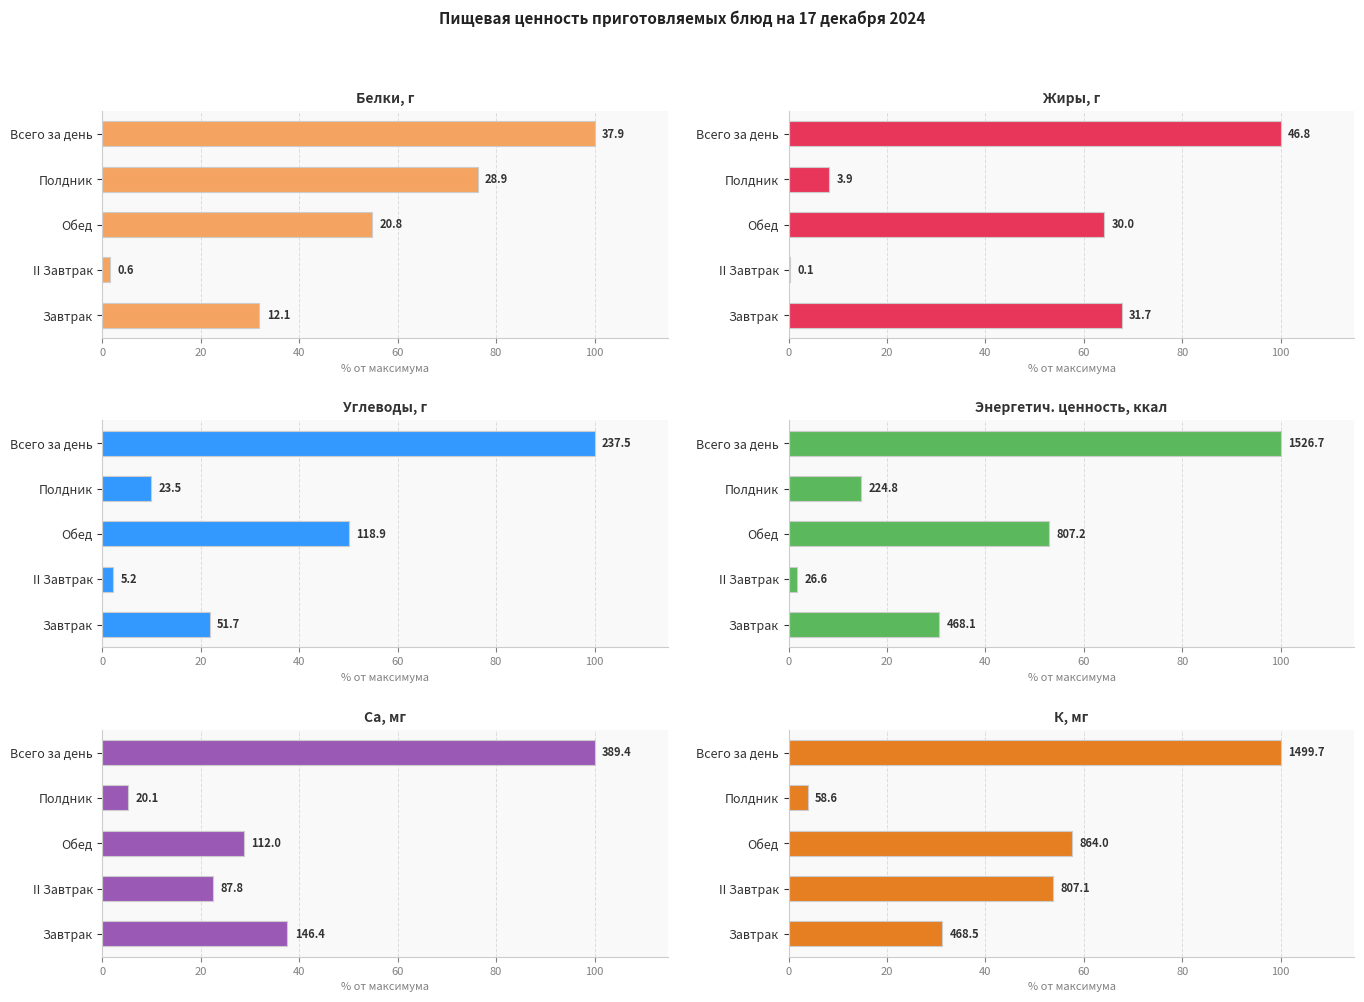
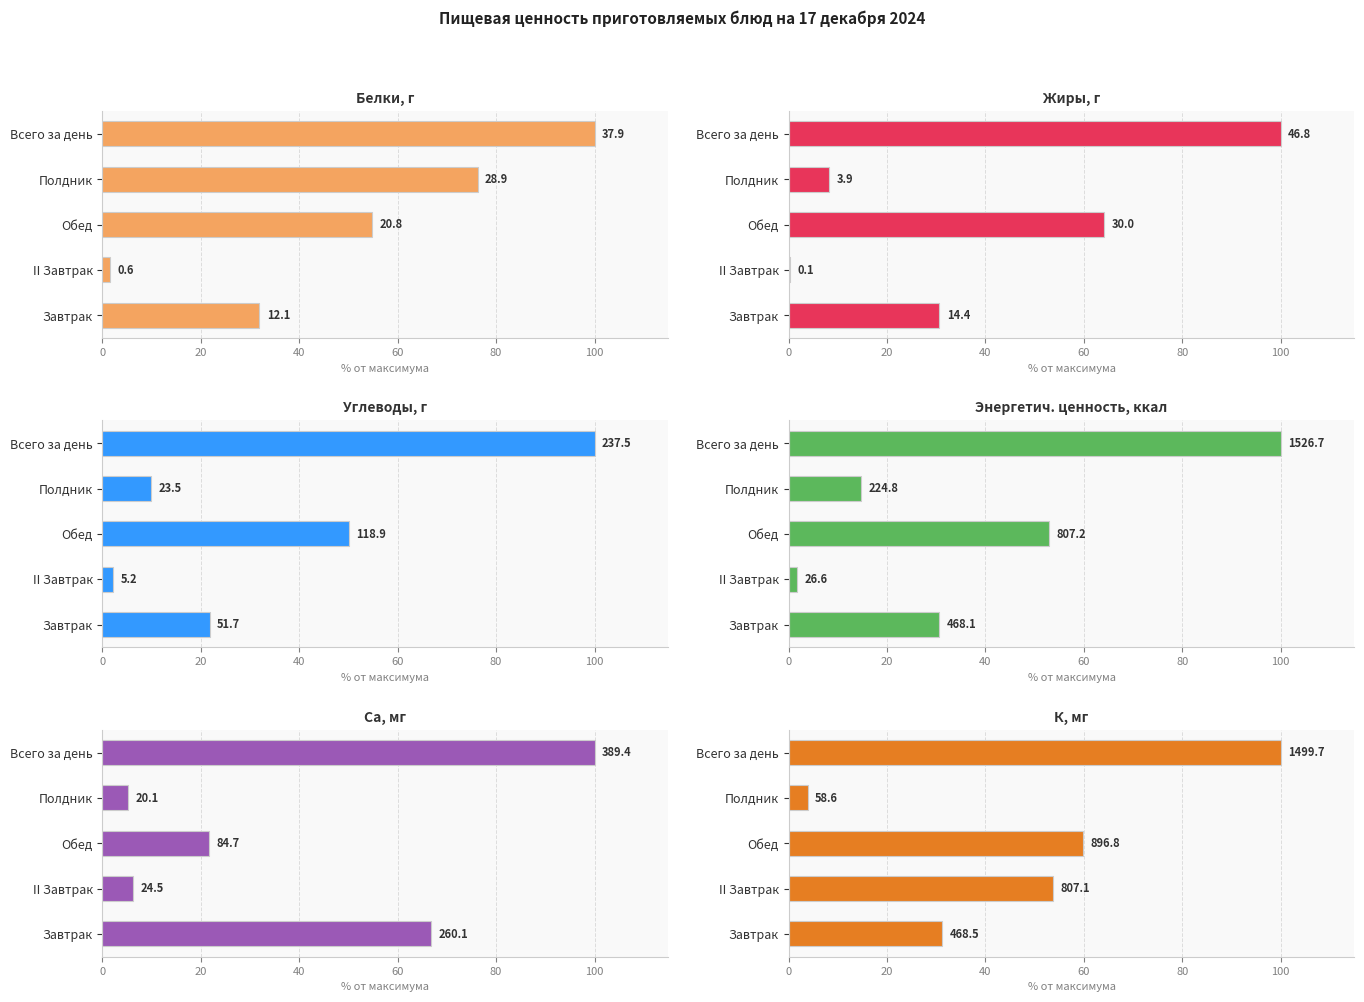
  {
    "Жиры, г": {
-     "Завтрак": 31.7
+     "Завтрак": 14.4
    },
    "Са, мг": {
-     "Обед": 112.0,
-     "II Завтрак": 87.8,
-     "Завтрак": 146.4
+     "Обед": 84.7,
+     "II Завтрак": 24.5,
+     "Завтрак": 260.1
    },
    "К, мг": {
-     "Обед": 864.0
+     "Обед": 896.8
    }
  }
